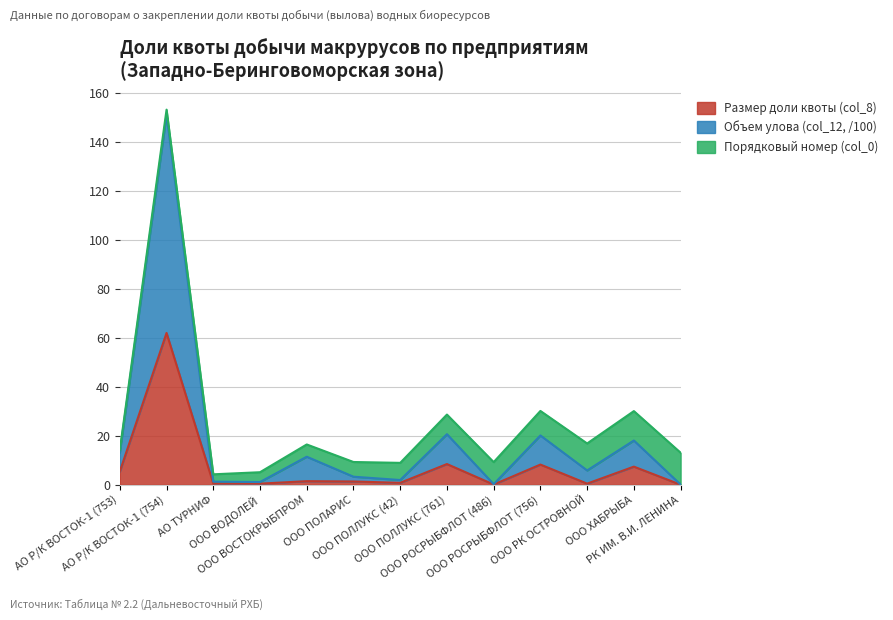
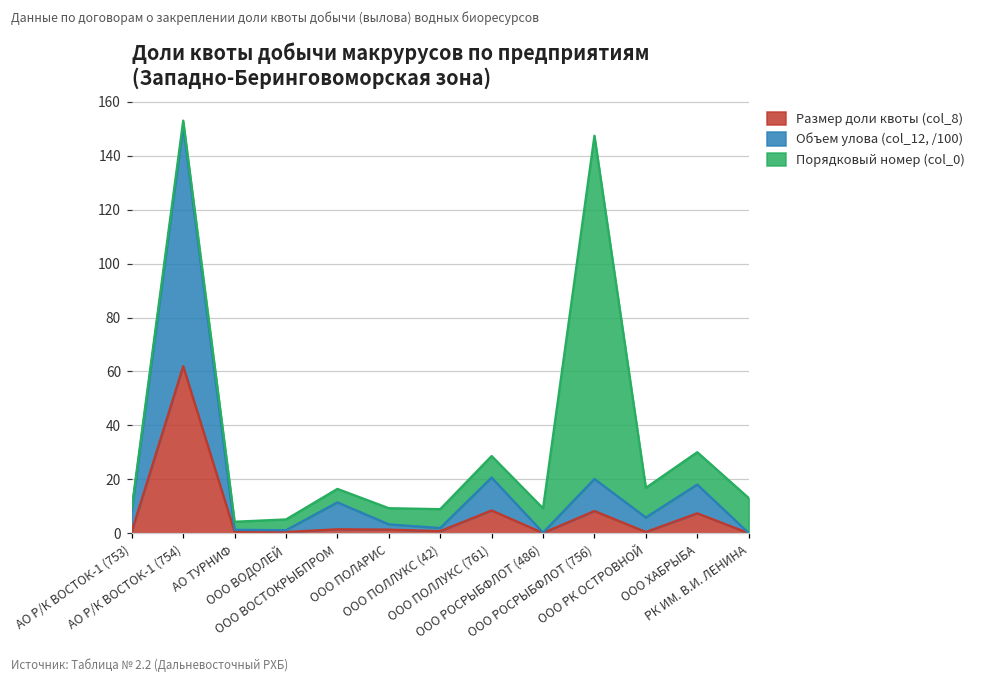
  {
    "Размер доли квоты (col_8)": {
-     "АО Р/К ВОСТОК-1 (753)": 5,
+     "АО Р/К ВОСТОК-1 (753)": 1,
      "АО Р/К ВОСТОК-1 (754)": 62,
      "ООО ВОСТОКРЫБПРОМ": 1,
      "ООО ПОЛАРИС": 1,
      "ООО ПОЛЛУКС (42)": 1,
      "ООО ПОЛЛУКС (761)": 8,
      "ООО РОСРЫБФЛОТ (756)": 8,
      "ООО РК ОСТРОВНОЙ": 0,
      "ООО ХАБРЫБА": 7
    },
    "Объем улова (col_12, /100)": {
      "АО Р/К ВОСТОК-1 (754)": 89,
      "ООО ВОСТОКРЫБПРОМ": 10,
      "ООО ПОЛАРИС": 2,
      "ООО ПОЛЛУКС (42)": 1,
      "ООО ПОЛЛУКС (761)": 12,
      "ООО РОСРЫБФЛОТ (756)": 12,
      "ООО РК ОСТРОВНОЙ": 5,
      "ООО ХАБРЫБА": 11
    },
    "Порядковый номер (col_0)": {
      "АО Р/К ВОСТОК-1 (754)": 2,
      "АО ТУРНИФ": 3,
      "ООО ВОДОЛЕЙ": 4,
      "ООО ВОСТОКРЫБПРОМ": 5,
      "ООО ПОЛАРИС": 6,
      "ООО ПОЛЛУКС (42)": 7,
      "ООО ПОЛЛУКС (761)": 8,
      "ООО РОСРЫБФЛОТ (486)": 9,
-     "ООО РОСРЫБФЛОТ (756)": 10,
+     "ООО РОСРЫБФЛОТ (756)": 127,
      "ООО РК ОСТРОВНОЙ": 11,
      "ООО ХАБРЫБА": 12,
      "РК ИМ. В.И. ЛЕНИНА": 13
    }
  }
